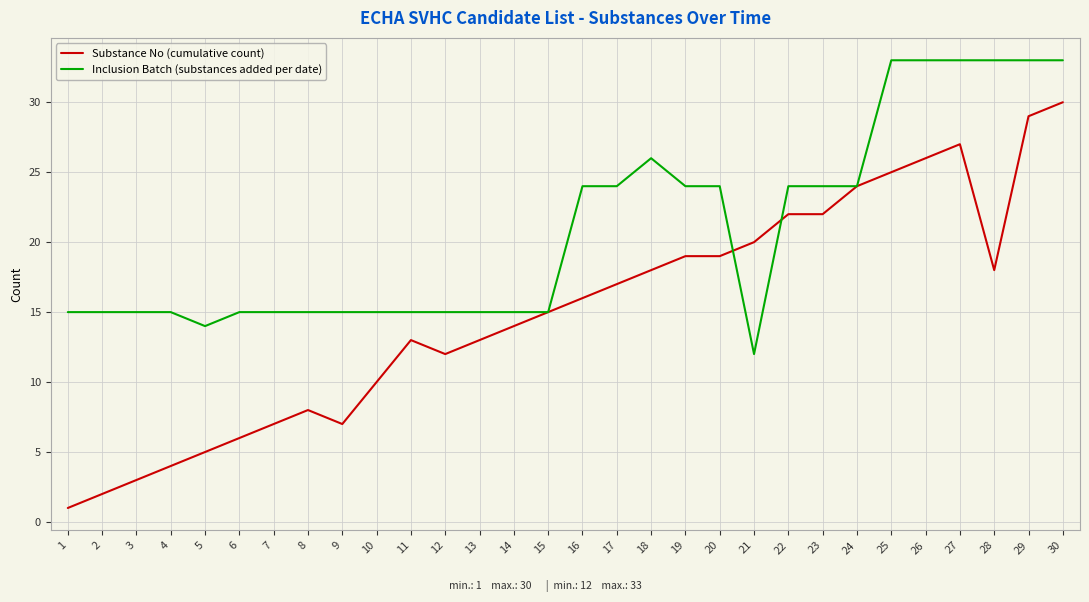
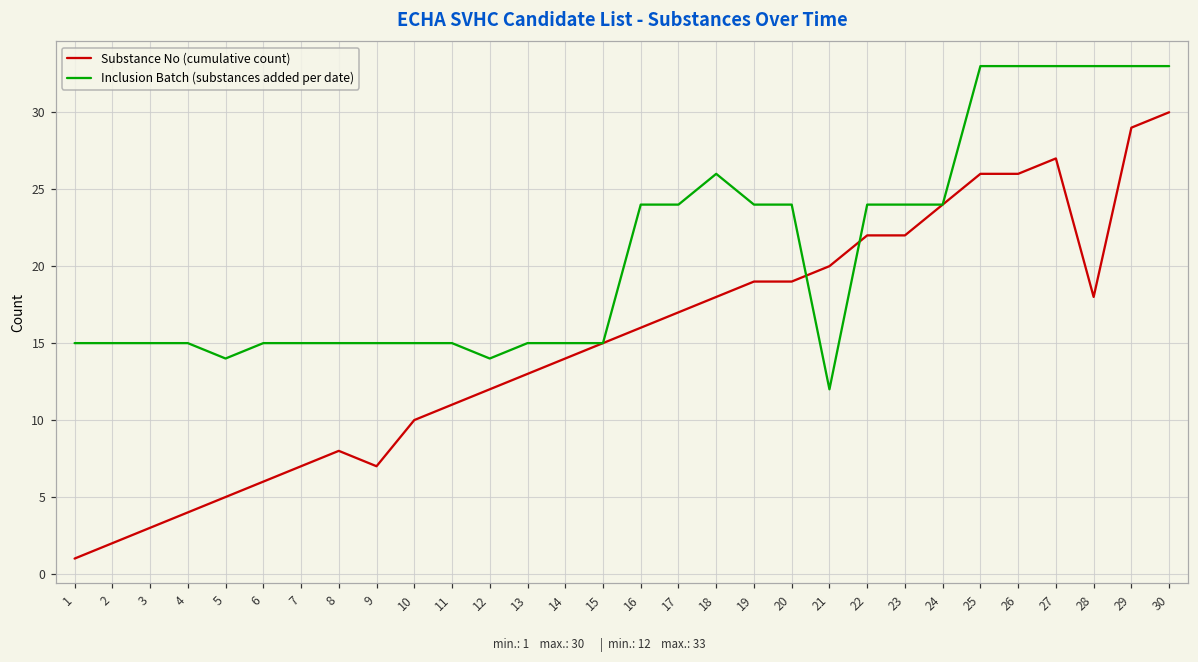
  {
    "Substance No (cumulative count)": {
      "1": 1,
      "2": 2,
      "3": 3,
      "4": 4,
      "5": 5,
      "6": 6,
      "7": 7,
      "8": 8,
      "9": 7,
      "10": 10,
-     "11": 13,
+     "11": 11,
      "12": 12,
      "13": 13,
      "14": 14,
      "16": 16,
      "17": 17,
      "18": 18,
      "19": 19,
      "20": 19,
      "21": 20,
      "22": 22,
      "23": 22,
-     "25": 25,
+     "25": 26,
      "26": 26,
      "27": 27,
      "28": 18,
      "29": 29,
      "30": 30
    },
    "Inclusion Batch (substances added per date)": {
      "1": 15,
      "2": 15,
      "3": 15,
      "4": 15,
      "5": 14,
      "6": 15,
      "7": 15,
      "8": 15,
      "9": 15,
      "10": 15,
      "11": 15,
-     "12": 15,
+     "12": 14,
      "13": 15,
      "14": 15,
      "16": 24,
      "17": 24,
      "18": 26,
      "19": 24,
      "20": 24,
      "21": 12,
      "22": 24,
      "23": 24,
      "25": 33,
      "26": 33,
      "27": 33,
      "28": 33,
      "29": 33,
      "30": 33
    }
  }
